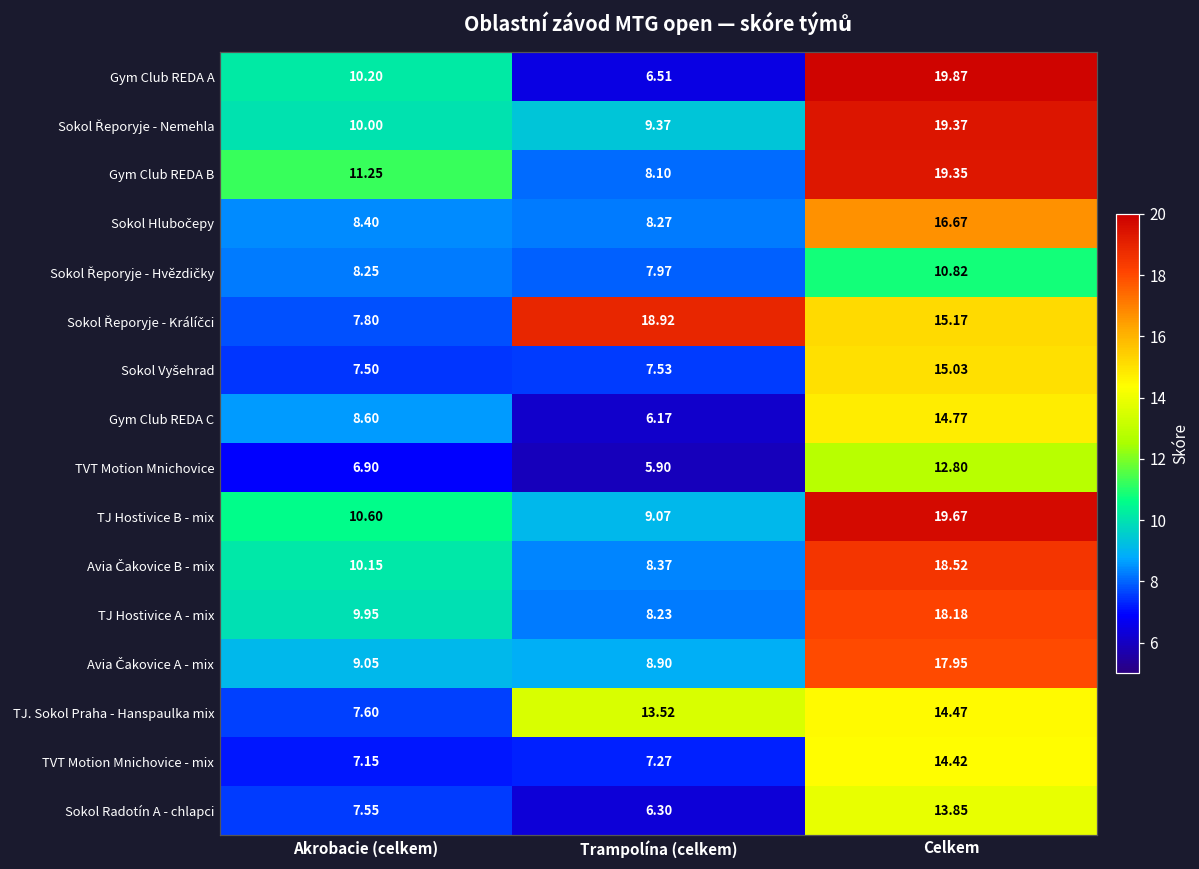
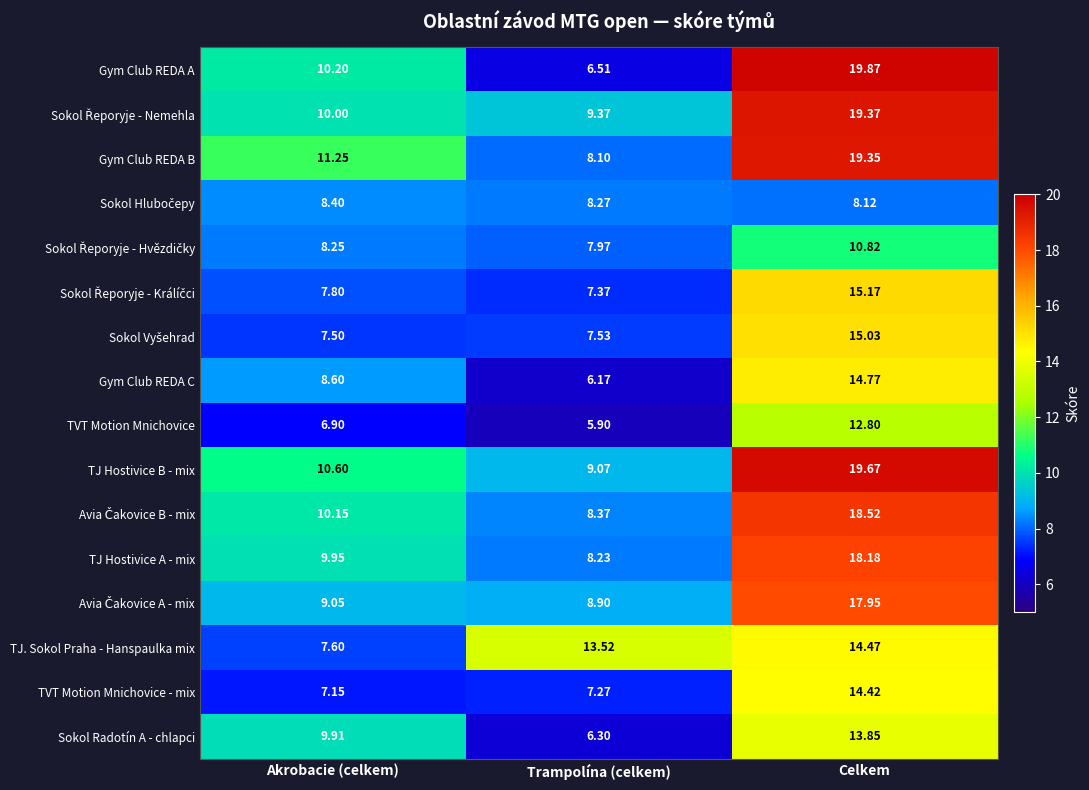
  {
    "Gym Club REDA A": {
      "Akrobacie (celkem)": 10.20,
      "Trampolína (celkem)": 6.51,
      "Celkem": 19.87
    },
    "Sokol Řeporyje - Nemehla": {
      "Akrobacie (celkem)": 10.00,
      "Trampolína (celkem)": 9.37,
      "Celkem": 19.37
    },
    "Gym Club REDA B": {
      "Akrobacie (celkem)": 11.25,
      "Trampolína (celkem)": 8.10,
      "Celkem": 19.35
    },
    "Sokol Hlubočepy": {
      "Akrobacie (celkem)": 8.40,
      "Trampolína (celkem)": 8.27,
-     "Celkem": 16.67
+     "Celkem": 8.12
    },
    "Sokol Řeporyje - Hvězdičky": {
      "Akrobacie (celkem)": 8.25,
      "Trampolína (celkem)": 7.97,
      "Celkem": 10.82
    },
    "Sokol Řeporyje - Králíčci": {
      "Akrobacie (celkem)": 7.80,
-     "Trampolína (celkem)": 18.92,
+     "Trampolína (celkem)": 7.37,
      "Celkem": 15.17
    },
    "Sokol Vyšehrad": {
      "Akrobacie (celkem)": 7.50,
      "Trampolína (celkem)": 7.53,
      "Celkem": 15.03
    },
    "Gym Club REDA C": {
      "Akrobacie (celkem)": 8.60,
      "Trampolína (celkem)": 6.17,
      "Celkem": 14.77
    },
    "TVT Motion Mnichovice": {
      "Akrobacie (celkem)": 6.90,
      "Trampolína (celkem)": 5.90,
      "Celkem": 12.80
    },
    "TJ Hostivice B - mix": {
      "Akrobacie (celkem)": 10.60,
      "Trampolína (celkem)": 9.07,
      "Celkem": 19.67
    },
    "Avia Čakovice B - mix": {
      "Akrobacie (celkem)": 10.15,
      "Trampolína (celkem)": 8.37,
      "Celkem": 18.52
    },
    "TJ Hostivice A - mix": {
      "Akrobacie (celkem)": 9.95,
      "Trampolína (celkem)": 8.23,
      "Celkem": 18.18
    },
    "Avia Čakovice A - mix": {
      "Akrobacie (celkem)": 9.05,
      "Trampolína (celkem)": 8.90,
      "Celkem": 17.95
    },
    "TJ. Sokol Praha - Hanspaulka mix": {
      "Akrobacie (celkem)": 7.60,
      "Trampolína (celkem)": 13.52,
      "Celkem": 14.47
    },
    "TVT Motion Mnichovice - mix": {
      "Akrobacie (celkem)": 7.15,
      "Trampolína (celkem)": 7.27,
      "Celkem": 14.42
    },
    "Sokol Radotín A - chlapci": {
-     "Akrobacie (celkem)": 7.55,
+     "Akrobacie (celkem)": 9.91,
      "Trampolína (celkem)": 6.30,
      "Celkem": 13.85
    }
  }
